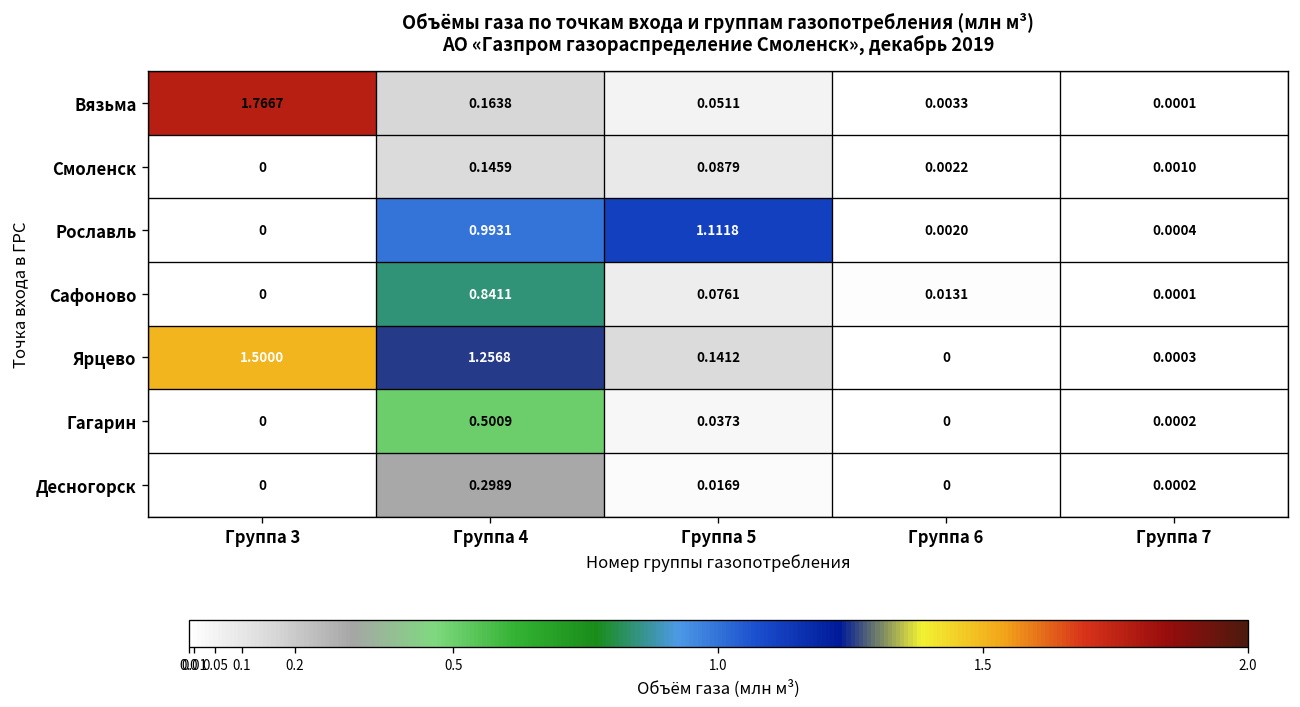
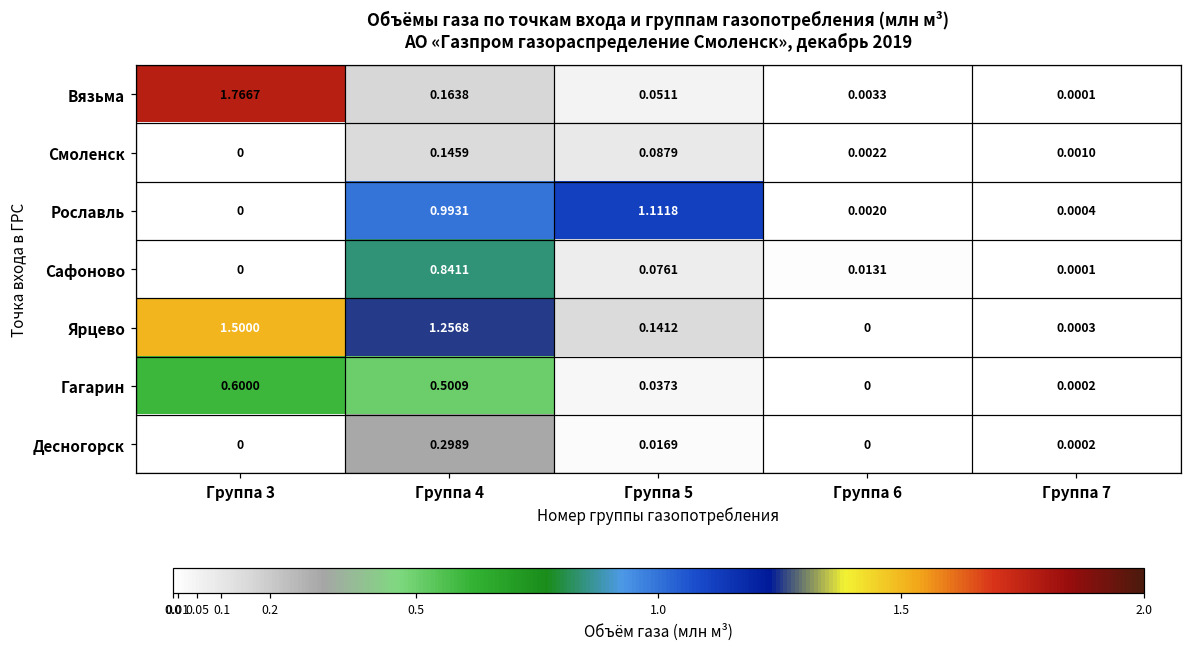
  {
    "Вязьма": {
      "Группа 3": 1.7667,
      "Группа 4": 0.1638,
      "Группа 5": 0.0511,
      "Группа 6": 0.0033,
      "Группа 7": 0.0001
    },
    "Смоленск": {
      "Группа 3": 0,
      "Группа 4": 0.1459,
      "Группа 5": 0.0879,
      "Группа 6": 0.0022,
      "Группа 7": 0.0010
    },
    "Рославль": {
      "Группа 3": 0,
      "Группа 4": 0.9931,
      "Группа 5": 1.1118,
      "Группа 6": 0.0020,
      "Группа 7": 0.0004
    },
    "Сафоново": {
      "Группа 3": 0,
      "Группа 4": 0.8411,
      "Группа 5": 0.0761,
      "Группа 6": 0.0131,
      "Группа 7": 0.0001
    },
    "Ярцево": {
      "Группа 3": 1.5000,
      "Группа 4": 1.2568,
      "Группа 5": 0.1412,
      "Группа 6": 0,
      "Группа 7": 0.0003
    },
    "Гагарин": {
-     "Группа 3": 0,
+     "Группа 3": 0.6000,
      "Группа 4": 0.5009,
      "Группа 5": 0.0373,
      "Группа 6": 0,
      "Группа 7": 0.0002
    },
    "Десногорск": {
      "Группа 3": 0,
      "Группа 4": 0.2989,
      "Группа 5": 0.0169,
      "Группа 6": 0,
      "Группа 7": 0.0002
    }
  }
